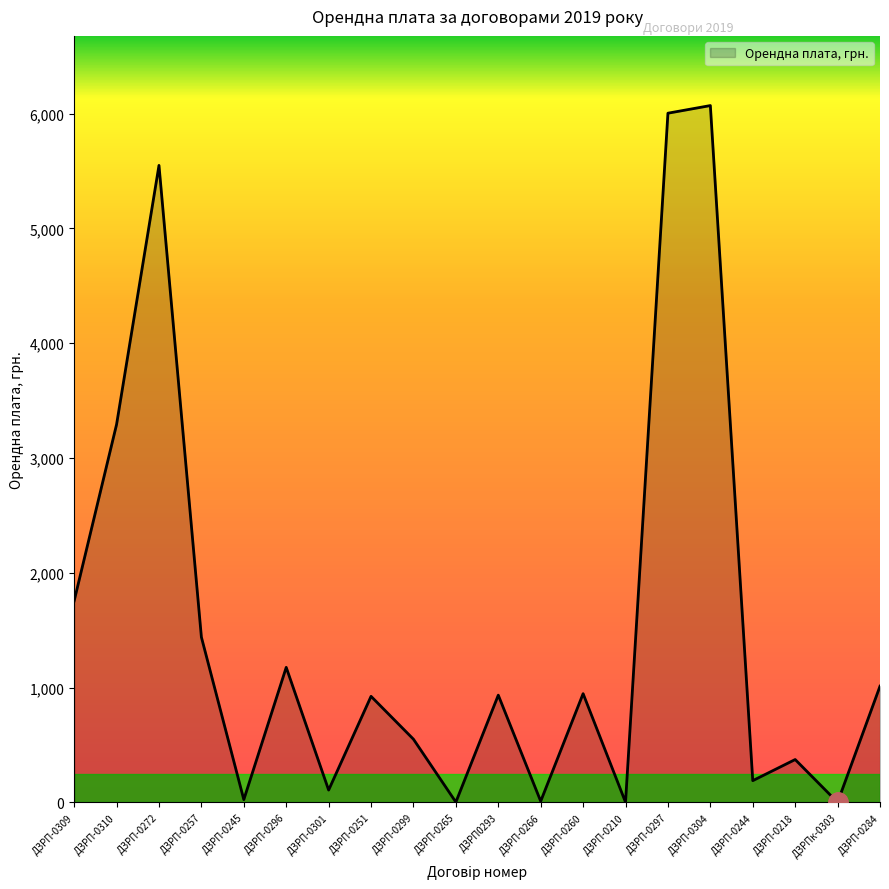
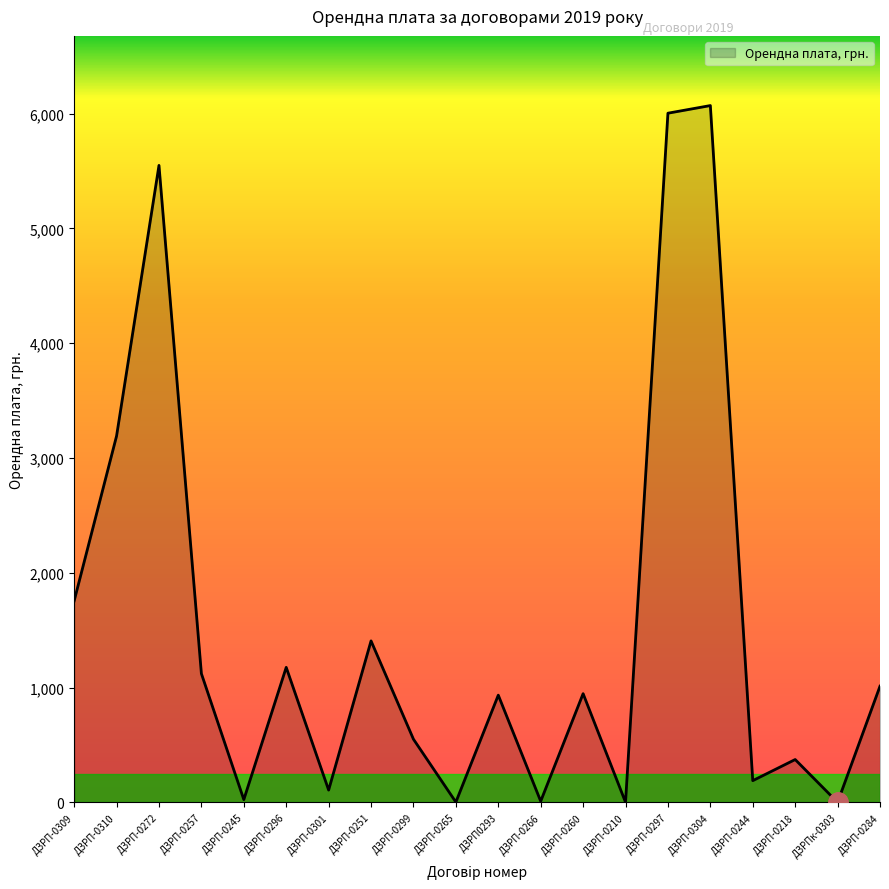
  {
    "Орендна плата, грн.": {
      "ДЗРП-0309": "1,760",
-     "ДЗРП-0310": "3,290",
+     "ДЗРП-0310": "3,190",
      "ДЗРП-0272": "5,550",
-     "ДЗРП-0257": "1,440",
+     "ДЗРП-0257": "1,120",
      "ДЗРП-0296": "1,180",
-     "ДЗРП-0251": "920",
+     "ДЗРП-0251": "1,410",
      "ДЗРП-0299": "550",
      "ДЗРП0293": "930",
      "ДЗРП-0260": "950",
      "ДЗРП-0297": "6,000",
      "ДЗРП-0304": "6,070",
      "ДЗРП-0218": "370",
      "ДЗРП-0284": "1,010"
    }
  }
